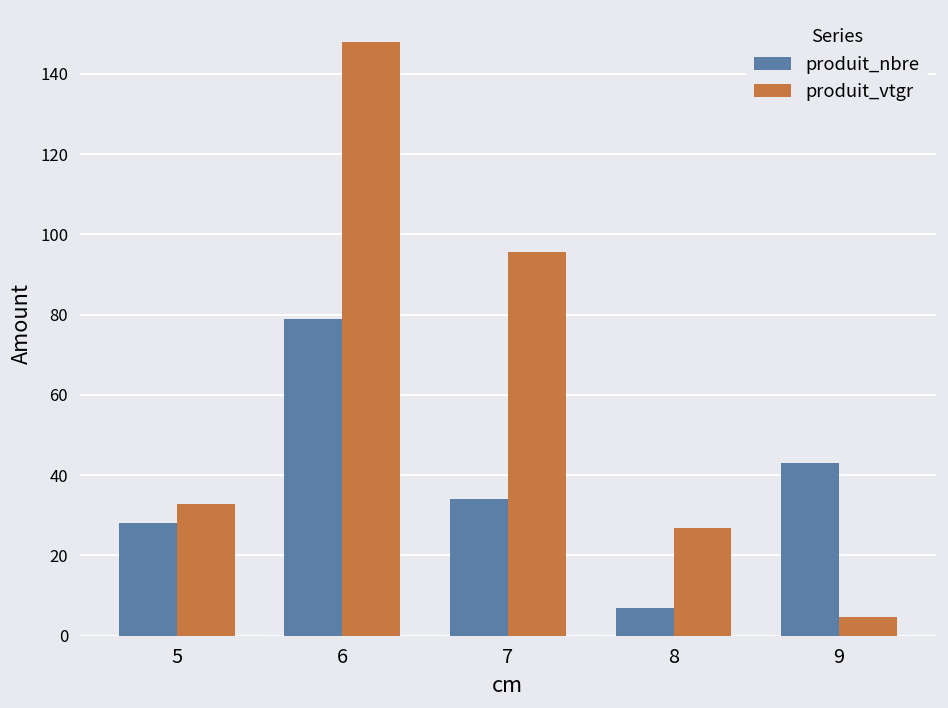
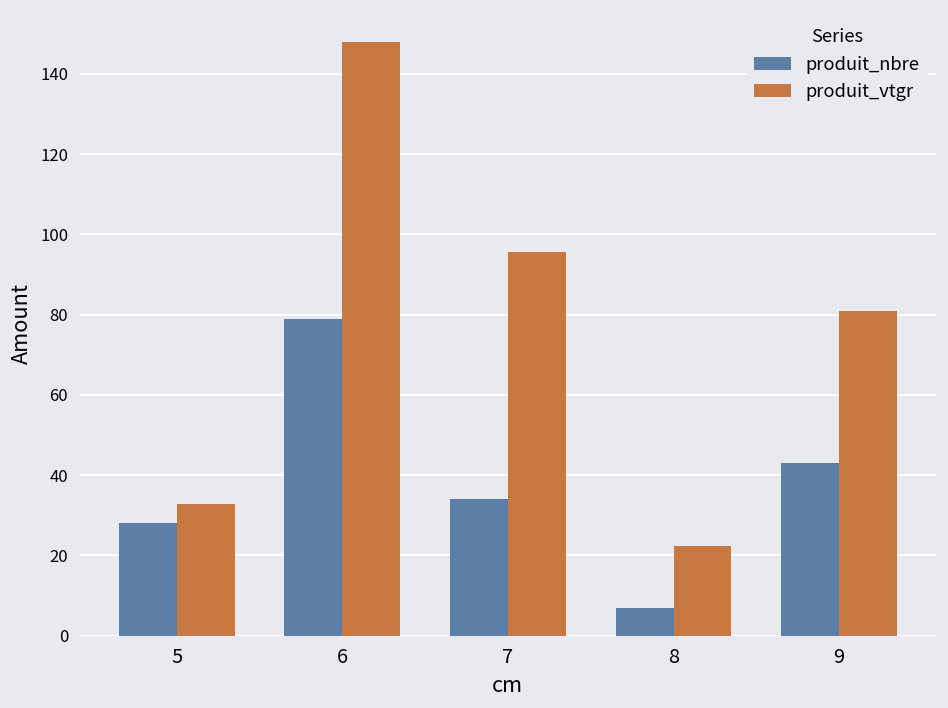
  {
    "produit_nbre": {
      "5": 28,
      "6": 79,
      "7": 34,
      "8": 7,
      "9": 43
    },
    "produit_vtgr": {
      "5": 33,
      "6": 148,
      "7": 96,
-     "8": 27,
-     "9": 5
+     "8": 22,
+     "9": 81
    }
  }
